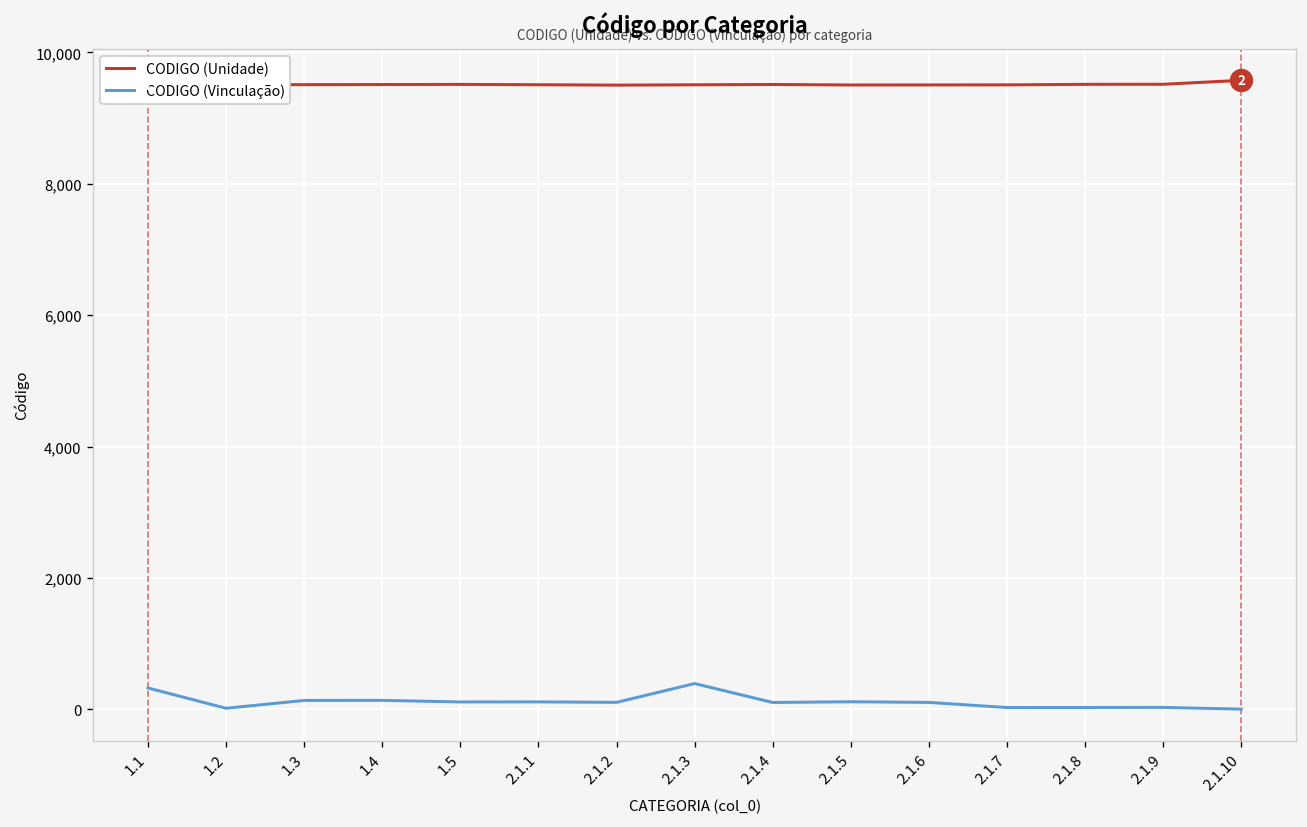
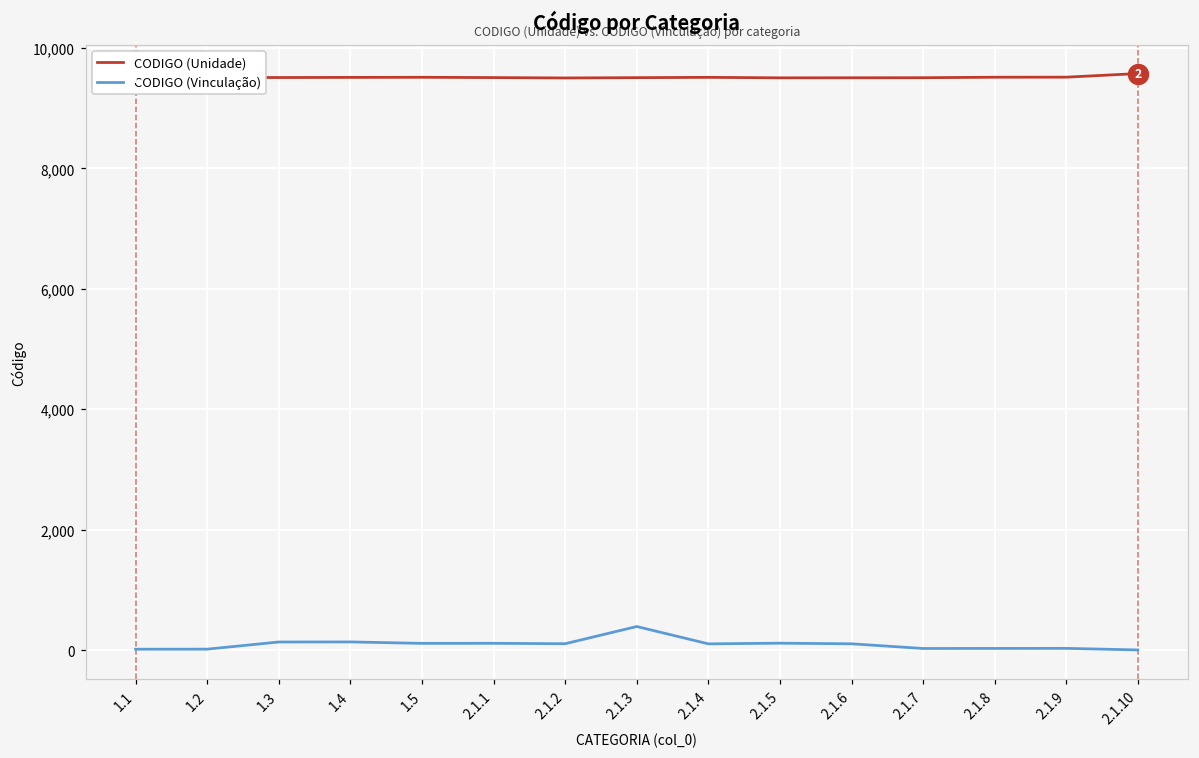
  {
    "CODIGO (Vinculação)": {
-     "1.1": 300,
+     "1.1": 0,
      "1.2": 0,
      "1.3": 100,
      "1.4": 100,
      "1.5": 100,
      "2.1.1": 100,
      "2.1.2": 100,
      "2.1.3": 400,
      "2.1.4": 100,
      "2.1.5": 100,
      "2.1.6": 100,
      "2.1.7": 0,
      "2.1.8": 0,
      "2.1.9": 0,
      "2.1.10": 0
    }
  }
